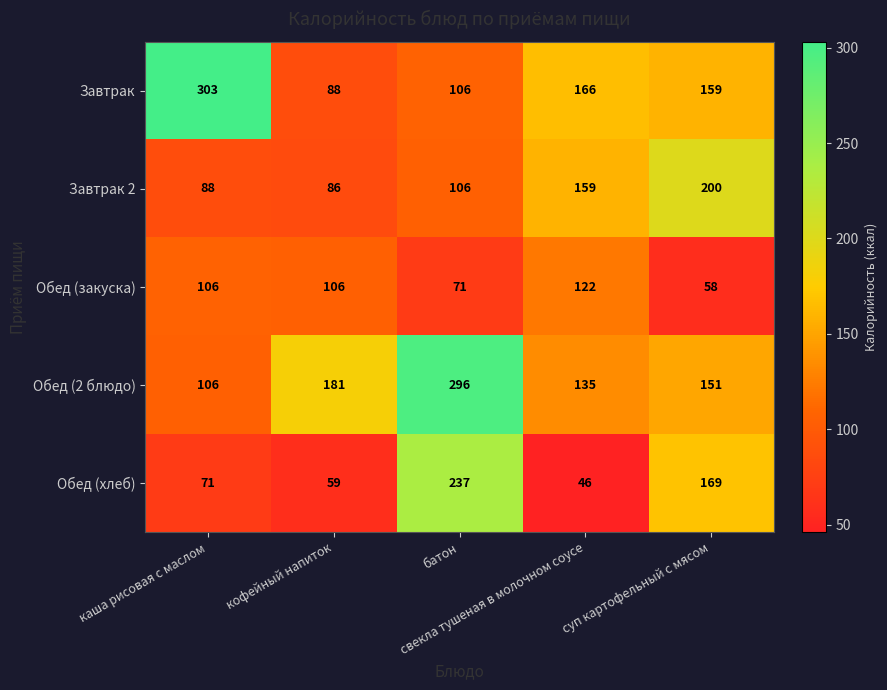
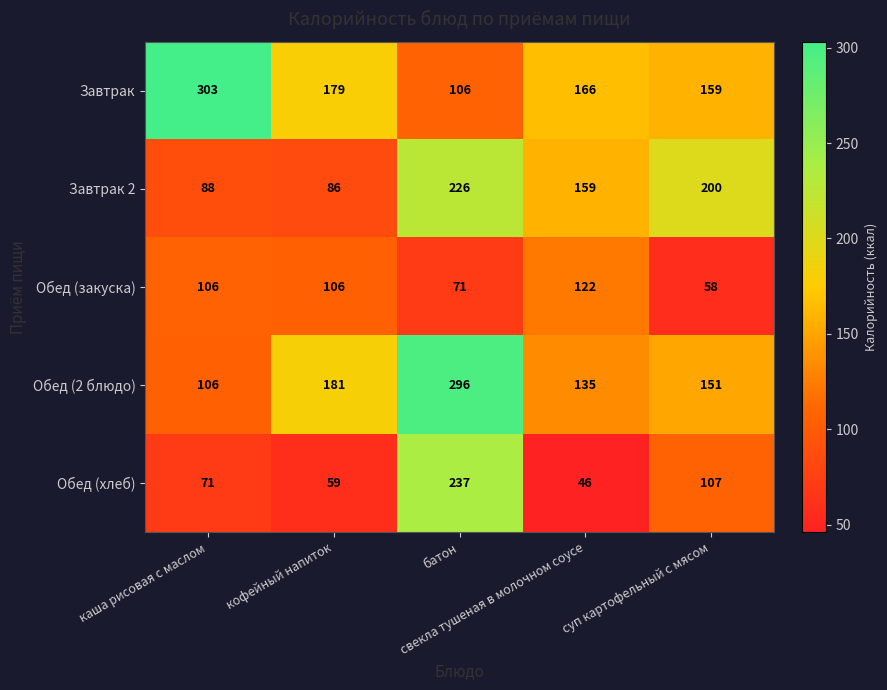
  {
    "Завтрак": {
      "каша рисовая с маслом": 303,
-     "кофейный напиток": 88,
+     "кофейный напиток": 179,
      "батон": 106,
      "свекла тушеная в молочном соусе": 166,
      "суп картофельный с мясом": 159
    },
    "Завтрак 2": {
      "каша рисовая с маслом": 88,
      "кофейный напиток": 86,
-     "батон": 106,
+     "батон": 226,
      "свекла тушеная в молочном соусе": 159,
      "суп картофельный с мясом": 200
    },
    "Обед (закуска)": {
      "каша рисовая с маслом": 106,
      "кофейный напиток": 106,
      "батон": 71,
      "свекла тушеная в молочном соусе": 122,
      "суп картофельный с мясом": 58
    },
    "Обед (2 блюдо)": {
      "каша рисовая с маслом": 106,
      "кофейный напиток": 181,
      "батон": 296,
      "свекла тушеная в молочном соусе": 135,
      "суп картофельный с мясом": 151
    },
    "Обед (хлеб)": {
      "каша рисовая с маслом": 71,
      "кофейный напиток": 59,
      "батон": 237,
      "свекла тушеная в молочном соусе": 46,
-     "суп картофельный с мясом": 169
+     "суп картофельный с мясом": 107
    }
  }
